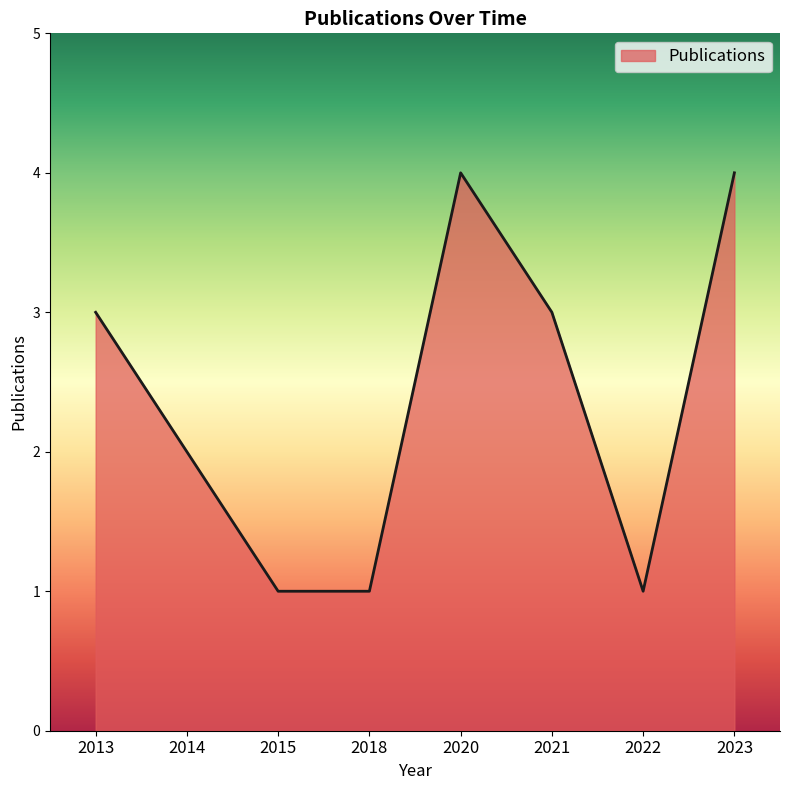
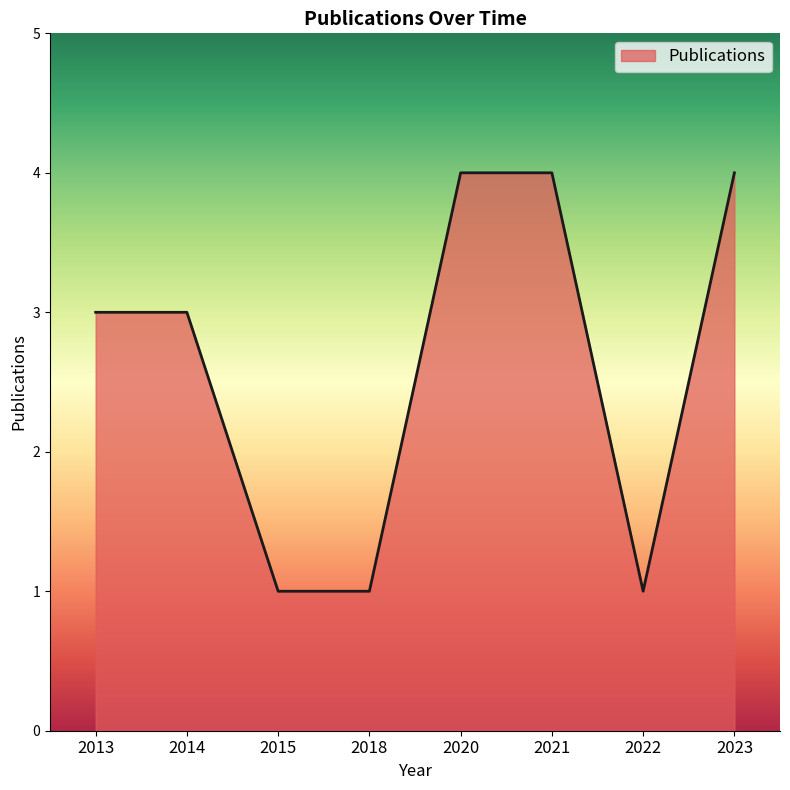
  {
    "2013": 3,
-   "2014": 2,
+   "2014": 3,
    "2015": 1,
    "2018": 1,
    "2020": 4,
-   "2021": 3,
+   "2021": 4,
    "2022": 1,
    "2023": 4
  }
